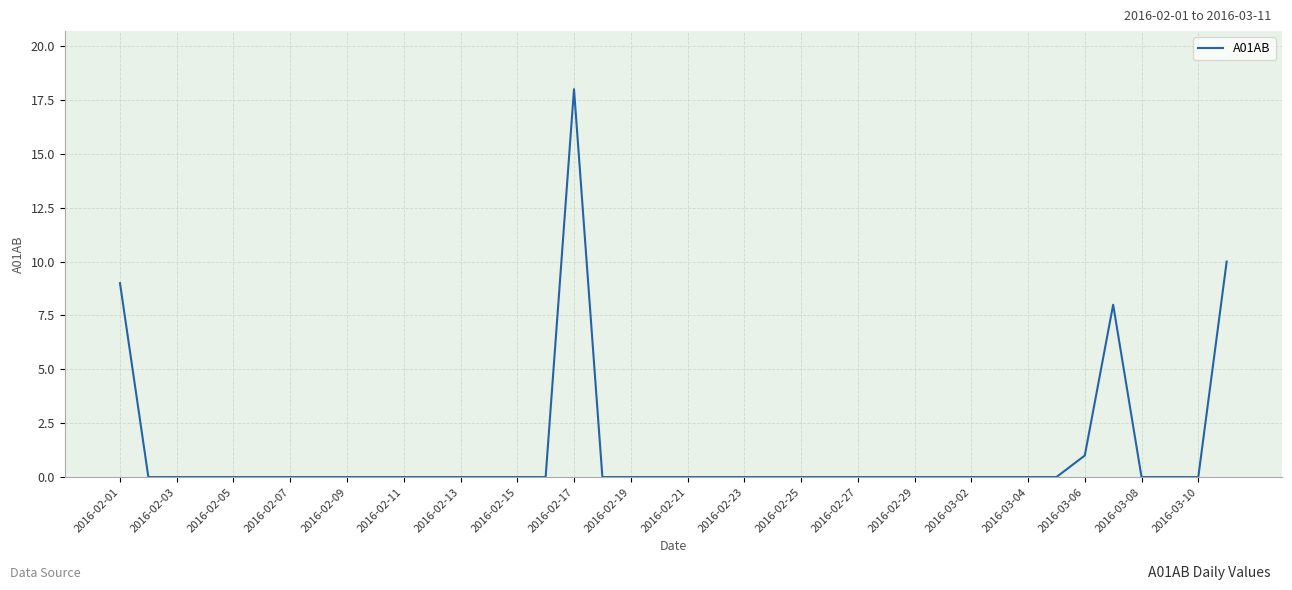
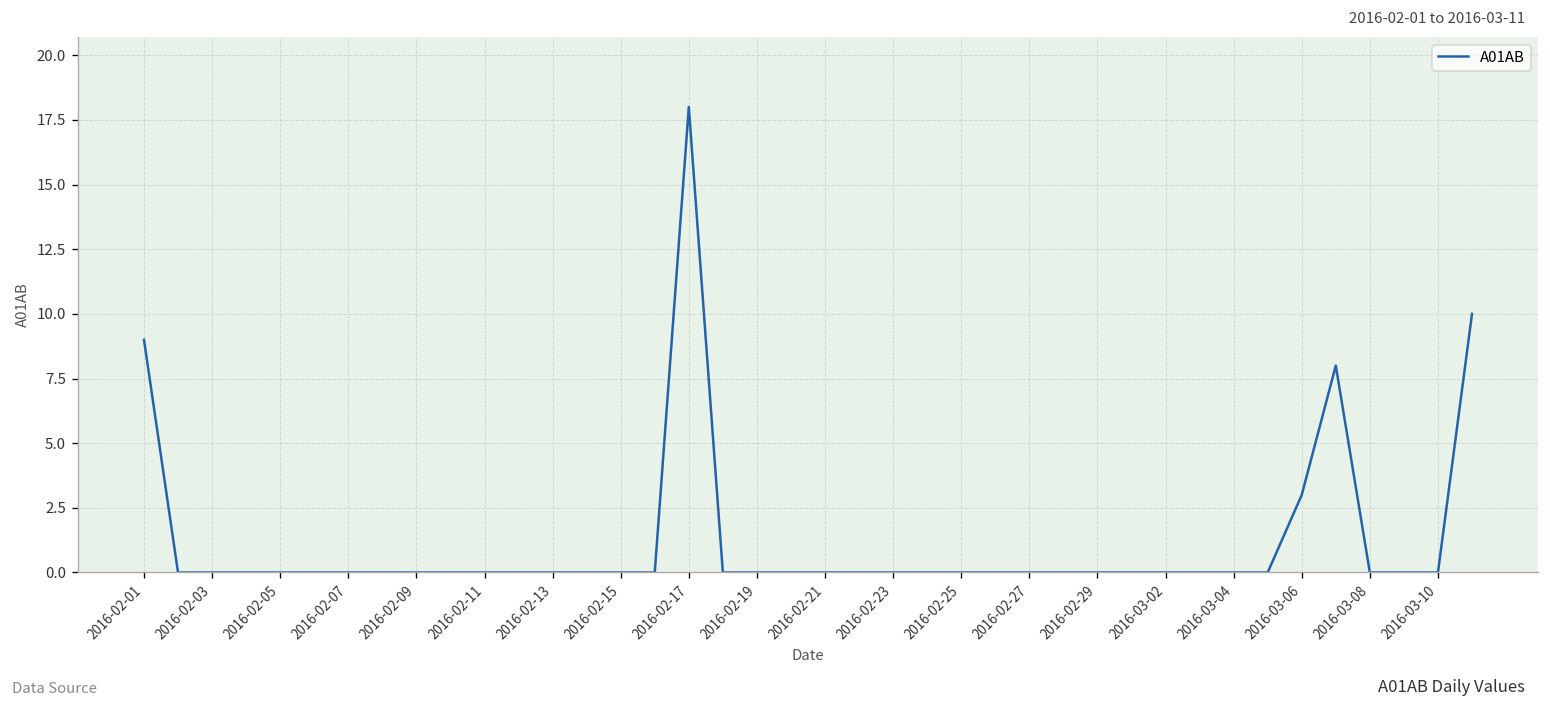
  {
    "2016-02-01": 9,
    "2016-02-03": 0,
    "2016-02-05": 0,
    "2016-02-07": 0,
    "2016-02-09": 0,
    "2016-02-11": 0,
    "2016-02-13": 0,
    "2016-02-15": 0,
    "2016-02-17": 18,
    "2016-02-19": 0,
    "2016-02-21": 0,
    "2016-02-23": 0,
    "2016-02-25": 0,
    "2016-02-27": 0,
    "2016-02-29": 0,
    "2016-03-02": 0,
    "2016-03-04": 0,
-   "2016-03-06": 1,
+   "2016-03-06": 3,
    "2016-03-08": 0,
    "2016-03-10": 0
  }
